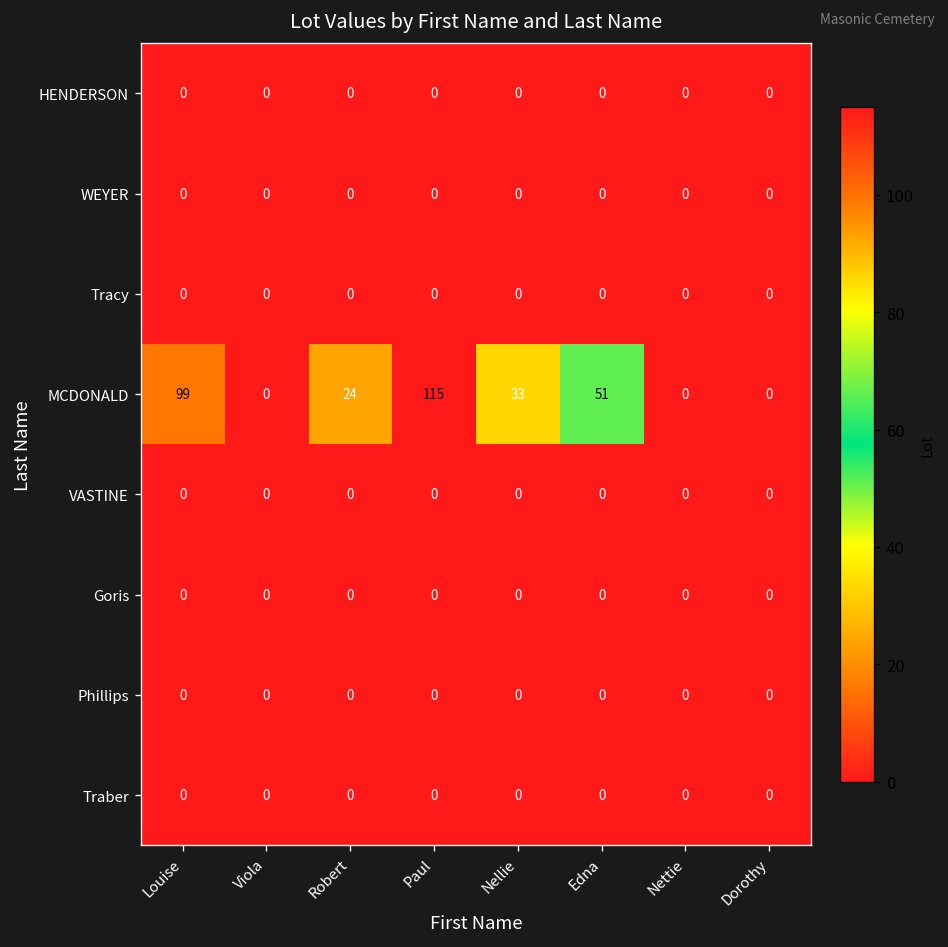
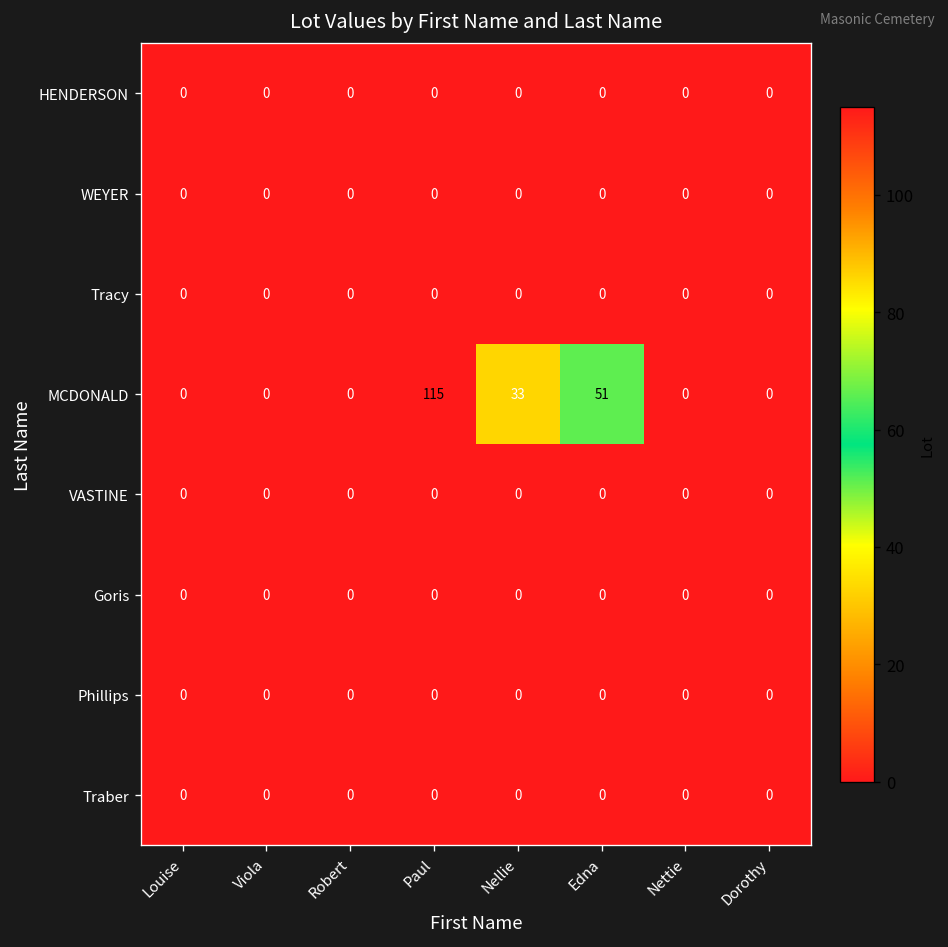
  {
    "HENDERSON": {
      "Louise": 0,
      "Viola": 0,
      "Robert": 0,
      "Paul": 0,
      "Nellie": 0,
      "Edna": 0,
      "Nettie": 0,
      "Dorothy": 0
    },
    "WEYER": {
      "Louise": 0,
      "Viola": 0,
      "Robert": 0,
      "Paul": 0,
      "Nellie": 0,
      "Edna": 0,
      "Nettie": 0,
      "Dorothy": 0
    },
    "Tracy": {
      "Louise": 0,
      "Viola": 0,
      "Robert": 0,
      "Paul": 0,
      "Nellie": 0,
      "Edna": 0,
      "Nettie": 0,
      "Dorothy": 0
    },
    "MCDONALD": {
-     "Louise": 99,
+     "Louise": 0,
      "Viola": 0,
-     "Robert": 24,
+     "Robert": 0,
      "Paul": 115,
      "Nellie": 33,
      "Edna": 51,
      "Nettie": 0,
      "Dorothy": 0
    },
    "VASTINE": {
      "Louise": 0,
      "Viola": 0,
      "Robert": 0,
      "Paul": 0,
      "Nellie": 0,
      "Edna": 0,
      "Nettie": 0,
      "Dorothy": 0
    },
    "Goris": {
      "Louise": 0,
      "Viola": 0,
      "Robert": 0,
      "Paul": 0,
      "Nellie": 0,
      "Edna": 0,
      "Nettie": 0,
      "Dorothy": 0
    },
    "Phillips": {
      "Louise": 0,
      "Viola": 0,
      "Robert": 0,
      "Paul": 0,
      "Nellie": 0,
      "Edna": 0,
      "Nettie": 0,
      "Dorothy": 0
    },
    "Traber": {
      "Louise": 0,
      "Viola": 0,
      "Robert": 0,
      "Paul": 0,
      "Nellie": 0,
      "Edna": 0,
      "Nettie": 0,
      "Dorothy": 0
    }
  }
